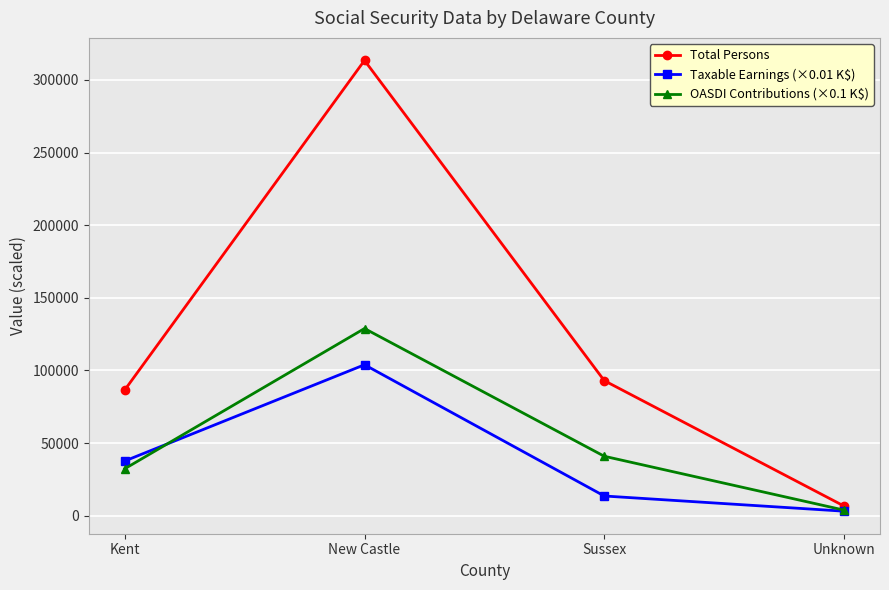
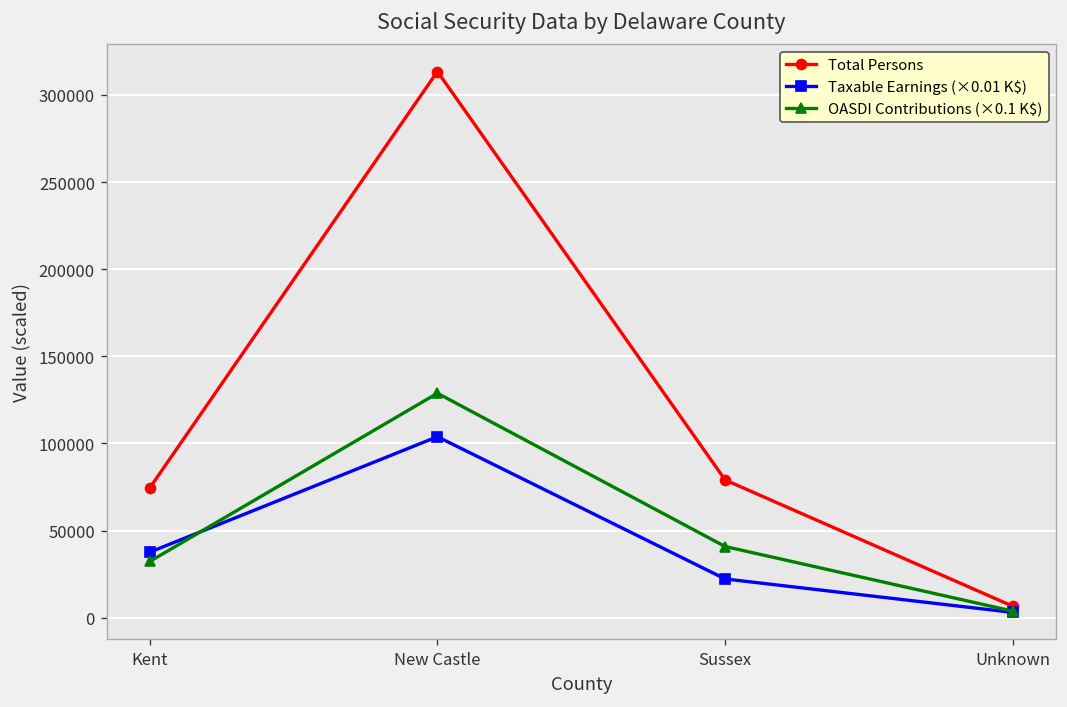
  {
    "Total Persons": {
-     "Kent": 87000,
+     "Kent": 74000,
      "New Castle": 313000,
-     "Sussex": 93000,
+     "Sussex": 79000,
      "Unknown": 7000
    },
    "Taxable Earnings (×0.01 K$)": {
      "Kent": 38000,
      "New Castle": 104000,
-     "Sussex": 14000
+     "Sussex": 22000
    },
    "OASDI Contributions (×0.1 K$)": {
      "Kent": 32000,
      "New Castle": 129000,
      "Sussex": 41000
    }
  }
